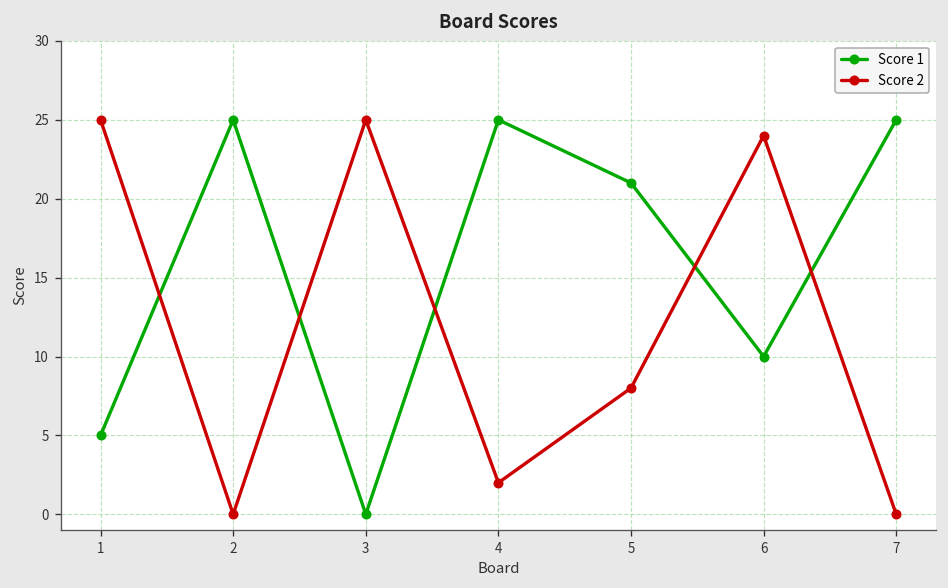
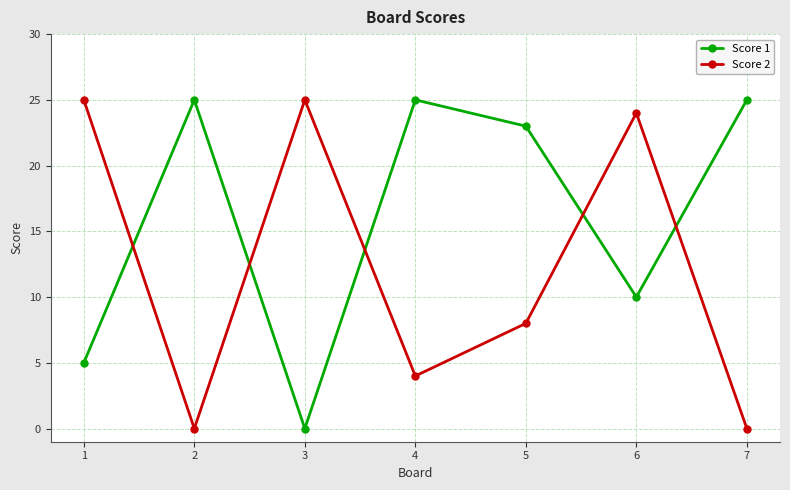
  {
    "Score 1": {
      "1": 5,
      "2": 25,
      "3": 0,
      "4": 25,
-     "5": 21,
+     "5": 23,
      "6": 10,
      "7": 25
    },
    "Score 2": {
      "1": 25,
      "2": 0,
      "3": 25,
-     "4": 2,
+     "4": 4,
      "5": 8,
      "6": 24,
      "7": 0
    }
  }
